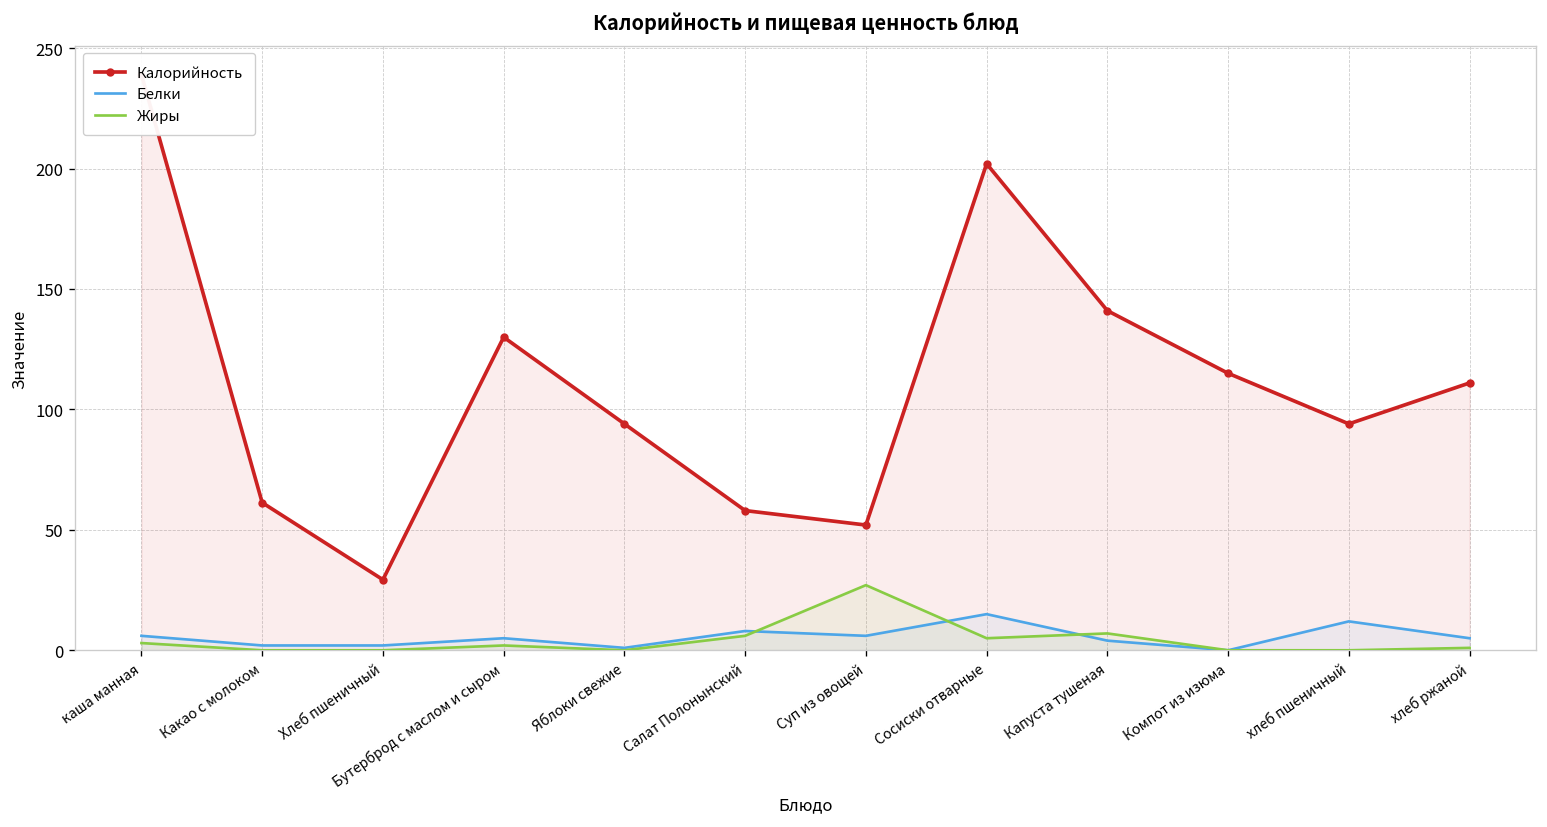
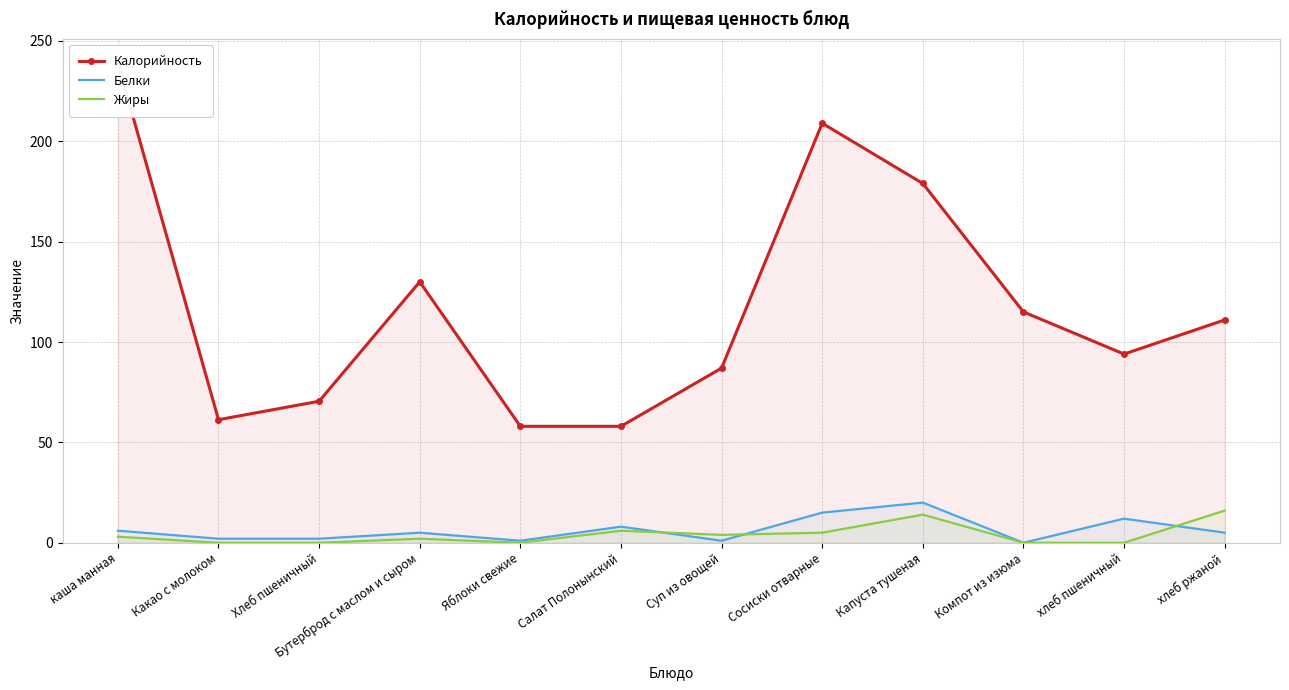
  {
    "Калорийность": {
      "Какао с молоком": 61,
-     "Хлеб пшеничный": 29,
+     "Хлеб пшеничный": 71,
      "Бутерброд с маслом и сыром": 130,
-     "Яблоки свежие": 94,
+     "Яблоки свежие": 58,
      "Салат Полонынский": 58,
-     "Суп из овощей": 52,
-     "Сосиски отварные": 202,
-     "Капуста тушеная": 141,
+     "Суп из овощей": 87,
+     "Сосиски отварные": 209,
+     "Капуста тушеная": 179,
      "Компот из изюма": 115,
      "хлеб пшеничный": 94,
      "хлеб ржаной": 111
    },
    "Белки": {
      "каша манная": 6,
      "Какао с молоком": 2,
      "Хлеб пшеничный": 2,
      "Бутерброд с маслом и сыром": 5,
      "Салат Полонынский": 8,
-     "Суп из овощей": 6,
+     "Суп из овощей": 1,
      "Сосиски отварные": 15,
-     "Капуста тушеная": 4,
+     "Капуста тушеная": 20,
      "хлеб пшеничный": 12,
      "хлеб ржаной": 5
    },
    "Жиры": {
      "каша манная": 3,
      "Какао с молоком": 0,
      "Хлеб пшеничный": 0,
      "Бутерброд с маслом и сыром": 2,
      "Салат Полонынский": 6,
-     "Суп из овощей": 27,
+     "Суп из овощей": 4,
      "Сосиски отварные": 5,
-     "Капуста тушеная": 7,
+     "Капуста тушеная": 14,
      "хлеб пшеничный": 0,
-     "хлеб ржаной": 1
+     "хлеб ржаной": 16
    }
  }
